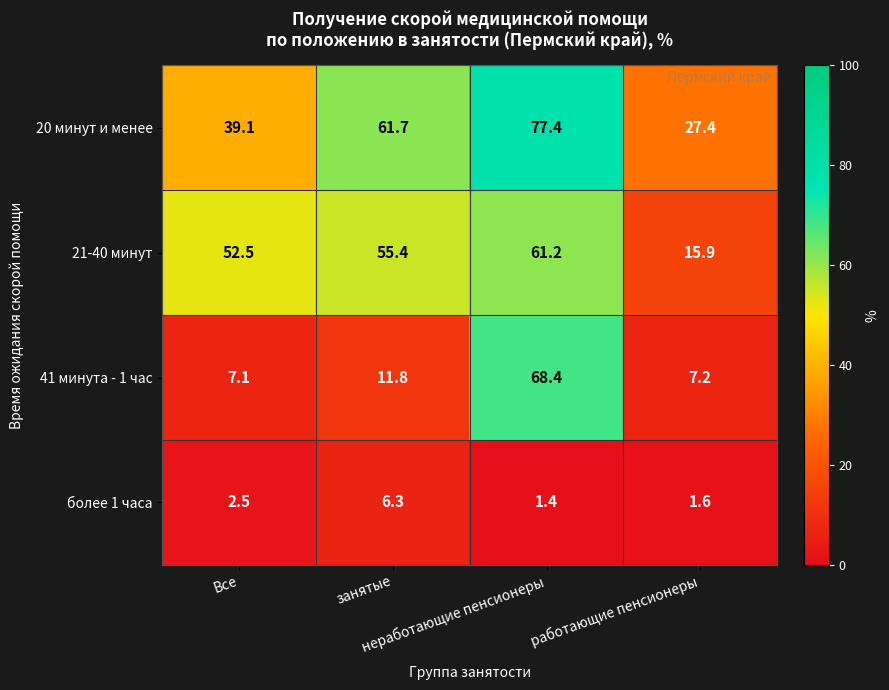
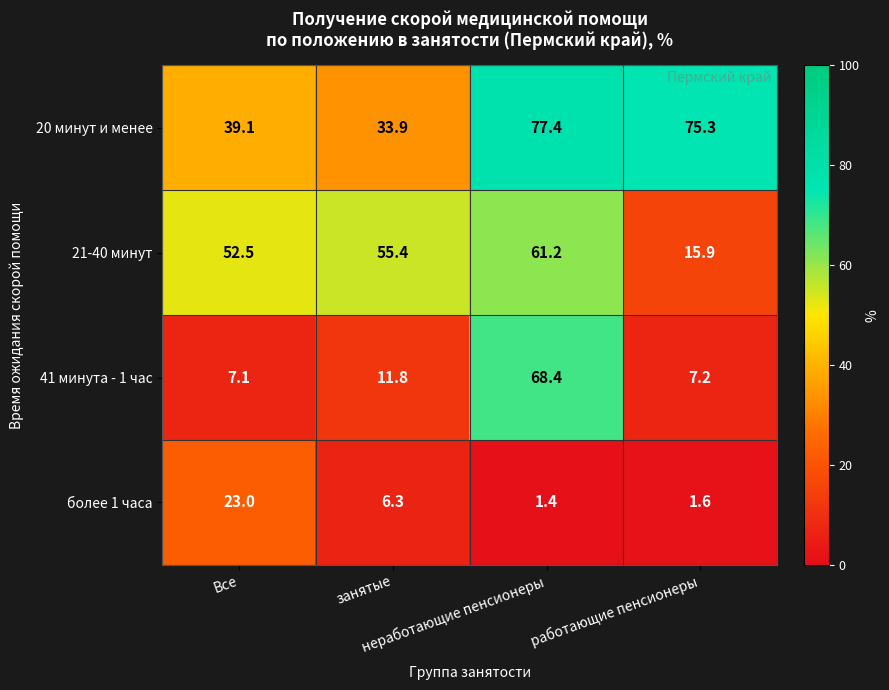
  {
    "20 минут и менее": {
      "Все": 39.1,
-     "занятые": 61.7,
+     "занятые": 33.9,
      "неработающие пенсионеры": 77.4,
-     "работающие пенсионеры": 27.4
+     "работающие пенсионеры": 75.3
    },
    "21-40 минут": {
      "Все": 52.5,
      "занятые": 55.4,
      "неработающие пенсионеры": 61.2,
      "работающие пенсионеры": 15.9
    },
    "41 минута - 1 час": {
      "Все": 7.1,
      "занятые": 11.8,
      "неработающие пенсионеры": 68.4,
      "работающие пенсионеры": 7.2
    },
    "более 1 часа": {
-     "Все": 2.5,
+     "Все": 23.0,
      "занятые": 6.3,
      "неработающие пенсионеры": 1.4,
      "работающие пенсионеры": 1.6
    }
  }
